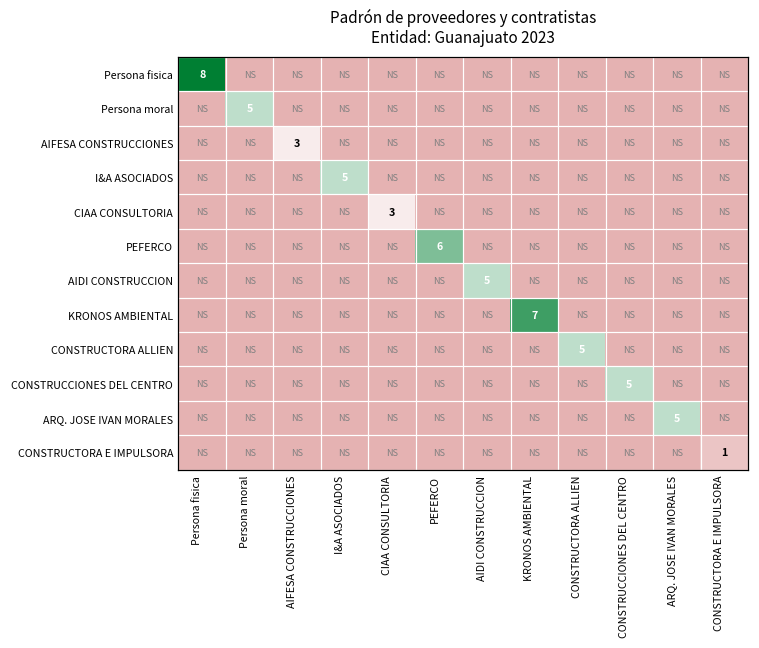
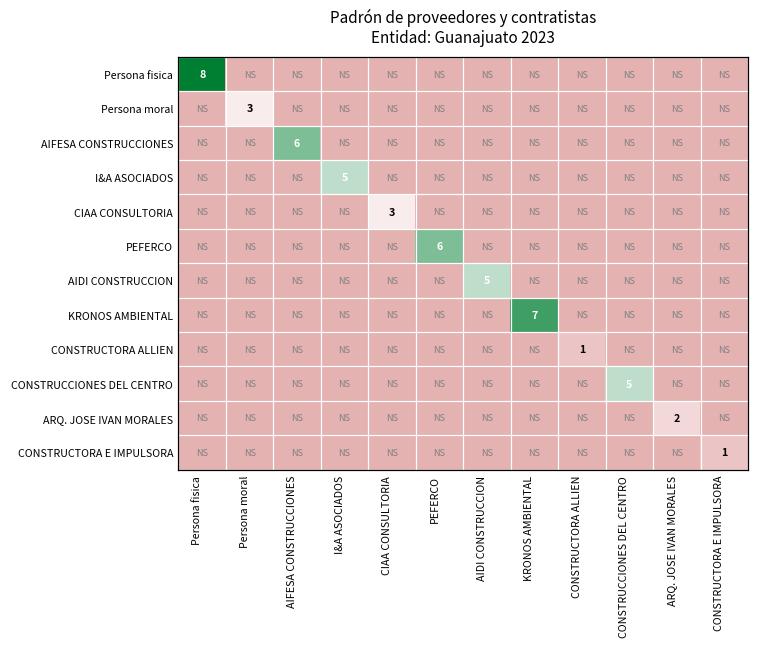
  {
    "Persona fisica": {
      "Persona fisica": 8
    },
    "Persona moral": {
-     "Persona moral": 5
+     "Persona moral": 3
    },
    "AIFESA CONSTRUCCIONES": {
-     "AIFESA CONSTRUCCIONES": 3
+     "AIFESA CONSTRUCCIONES": 6
    },
    "I&A ASOCIADOS": {
      "I&A ASOCIADOS": 5
    },
    "CIAA CONSULTORIA": {
      "CIAA CONSULTORIA": 3
    },
    "PEFERCO": {
      "PEFERCO": 6
    },
    "AIDI CONSTRUCCION": {
      "AIDI CONSTRUCCION": 5
    },
    "KRONOS AMBIENTAL": {
      "KRONOS AMBIENTAL": 7
    },
    "CONSTRUCTORA ALLIEN": {
-     "CONSTRUCTORA ALLIEN": 5
+     "CONSTRUCTORA ALLIEN": 1
    },
    "CONSTRUCCIONES DEL CENTRO": {
      "CONSTRUCCIONES DEL CENTRO": 5
    },
    "ARQ. JOSE IVAN MORALES": {
-     "ARQ. JOSE IVAN MORALES": 5
+     "ARQ. JOSE IVAN MORALES": 2
    },
    "CONSTRUCTORA E IMPULSORA": {
      "CONSTRUCTORA E IMPULSORA": 1
    }
  }
